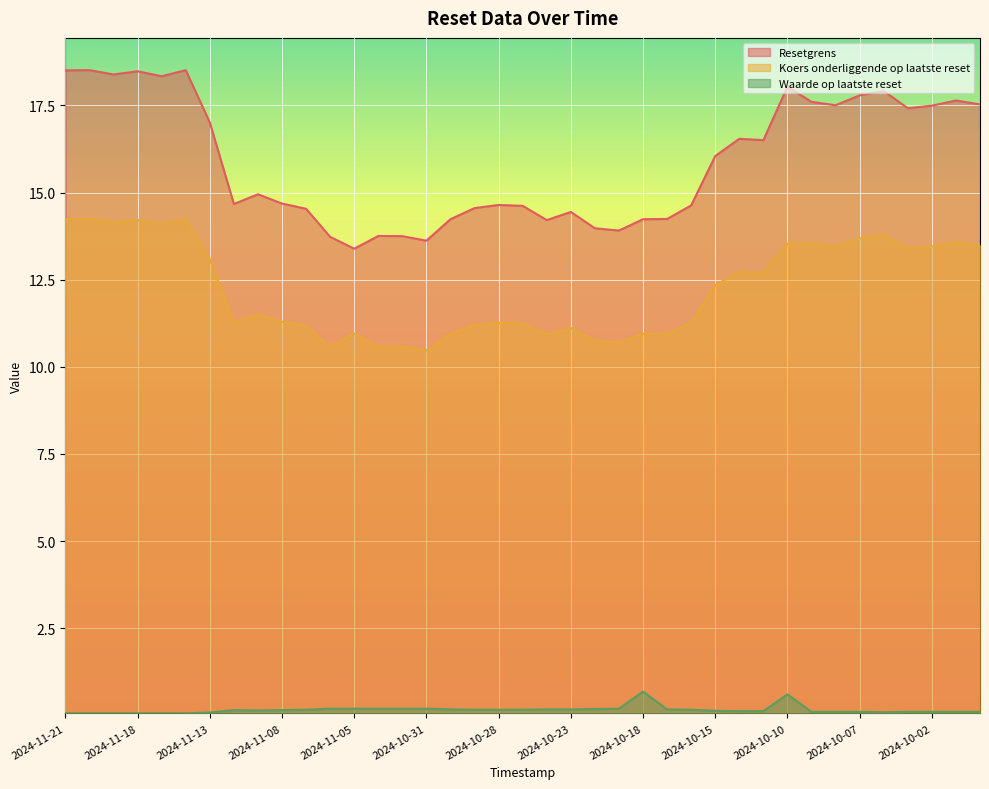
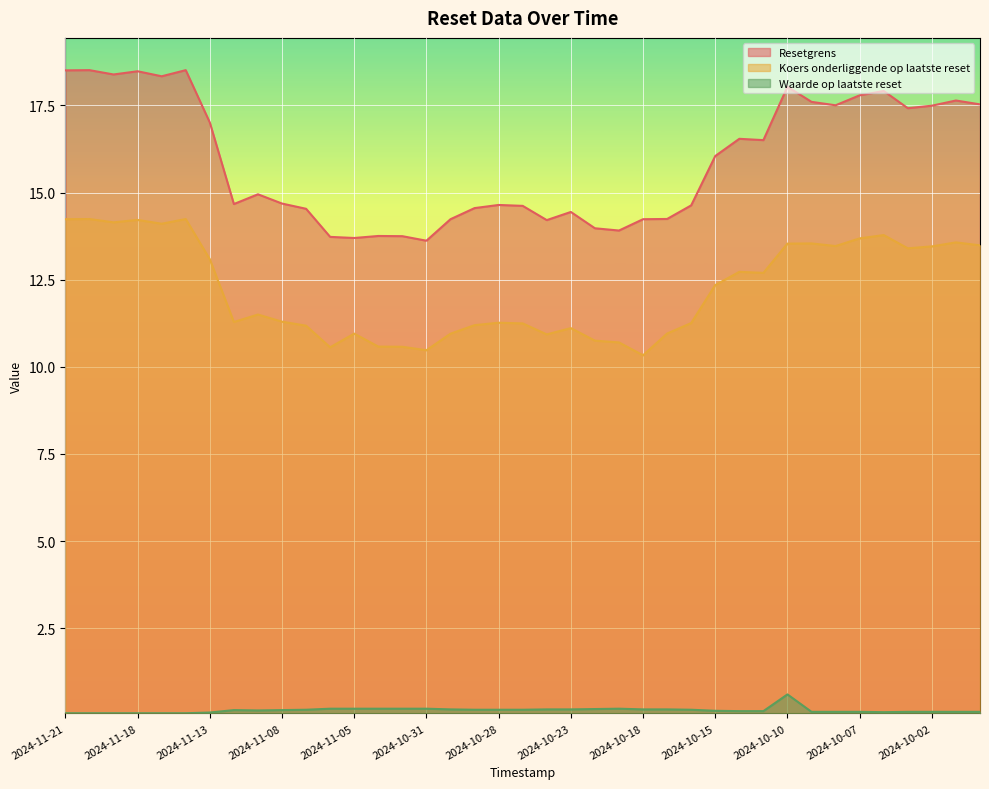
  {
    "Resetgrens": {
      "2024-11-21": 18.5,
      "2024-11-18": 18.5,
      "2024-11-13": 17.0,
      "2024-11-08": 14.7,
-     "2024-11-05": 13.4,
+     "2024-11-05": 13.7,
      "2024-10-31": 13.6,
      "2024-10-28": 14.6,
      "2024-10-23": 14.4,
      "2024-10-18": 14.2,
      "2024-10-15": 16.0,
      "2024-10-07": 17.8,
      "2024-10-02": 17.5
    },
    "Koers onderliggende op laatste reset": {
      "2024-11-21": 14.2,
      "2024-11-18": 14.2,
      "2024-11-13": 13.1,
      "2024-11-08": 11.3,
      "2024-11-05": 11.0,
      "2024-10-31": 10.5,
      "2024-10-28": 11.3,
      "2024-10-23": 11.1,
-     "2024-10-18": 11.0,
+     "2024-10-18": 10.3,
      "2024-10-15": 12.3,
      "2024-10-10": 13.5,
      "2024-10-07": 13.7,
      "2024-10-02": 13.5
    },
    "Waarde op laatste reset": {
      "2024-11-21": 0.1,
      "2024-11-18": 0.1,
      "2024-11-13": 0.1,
      "2024-11-08": 0.2,
      "2024-11-05": 0.2,
      "2024-10-31": 0.2,
      "2024-10-28": 0.2,
      "2024-10-23": 0.2,
-     "2024-10-18": 0.7,
+     "2024-10-18": 0.2,
      "2024-10-15": 0.1,
      "2024-10-10": 0.6,
      "2024-10-07": 0.1,
      "2024-10-02": 0.1
    }
  }
